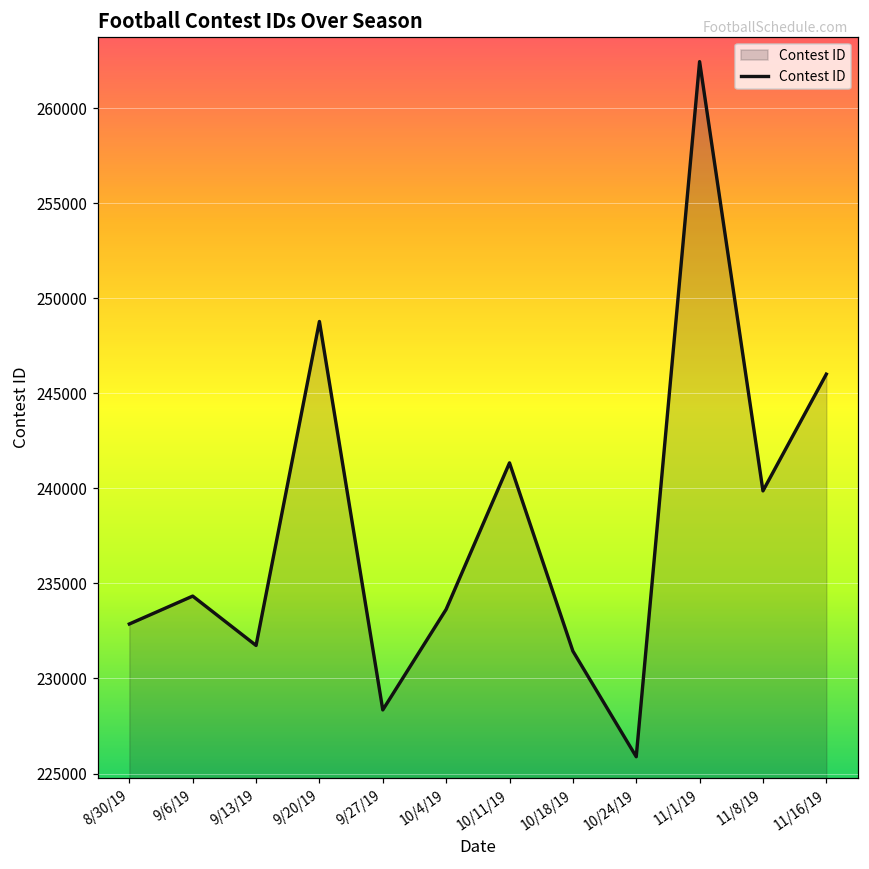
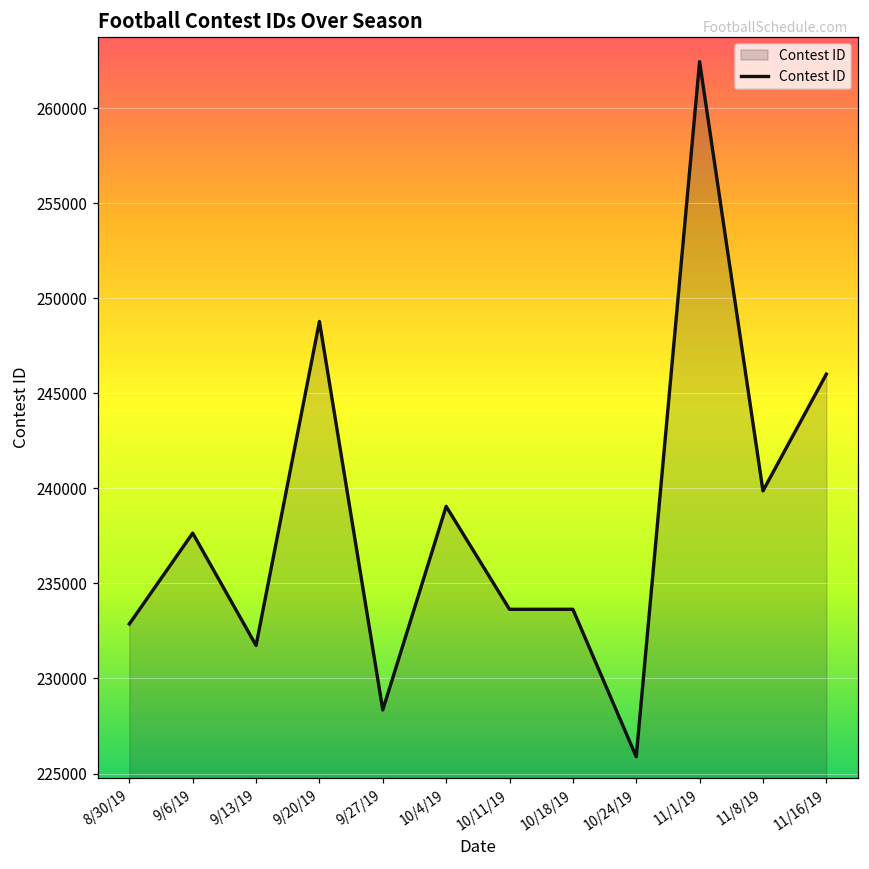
  {
    "8/30/19": 232900,
-   "9/6/19": 234300,
+   "9/6/19": 237600,
    "9/13/19": 231700,
    "9/20/19": 248800,
    "9/27/19": 228300,
-   "10/4/19": 233600,
-   "10/11/19": 241300,
-   "10/18/19": 231400,
+   "10/4/19": 239100,
+   "10/11/19": 233600,
+   "10/18/19": 233600,
    "10/24/19": 225900,
    "11/1/19": 262400,
    "11/8/19": 239900,
    "11/16/19": 246000
  }
